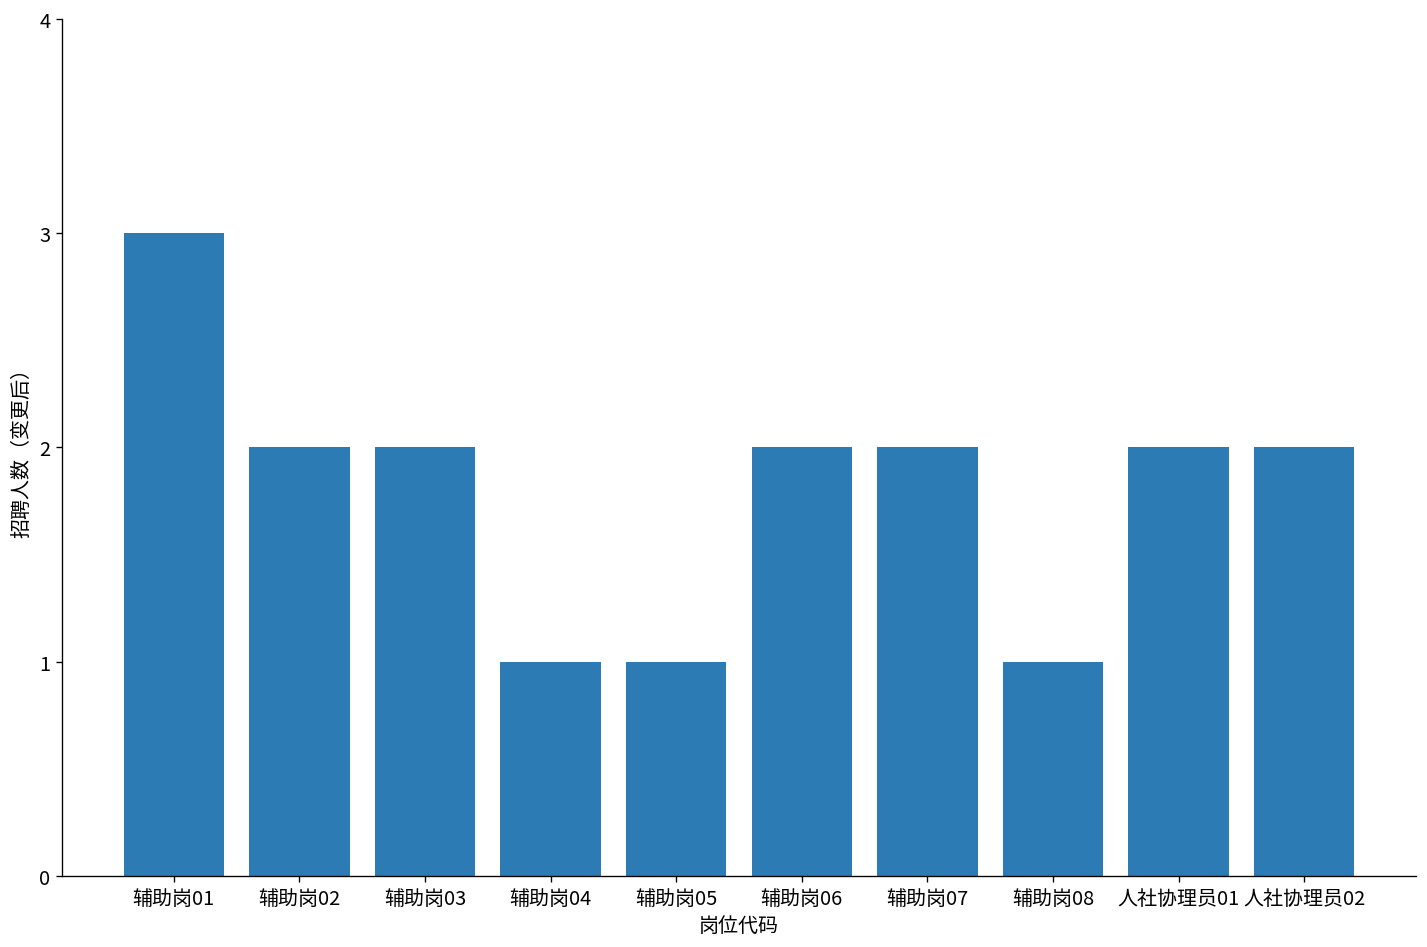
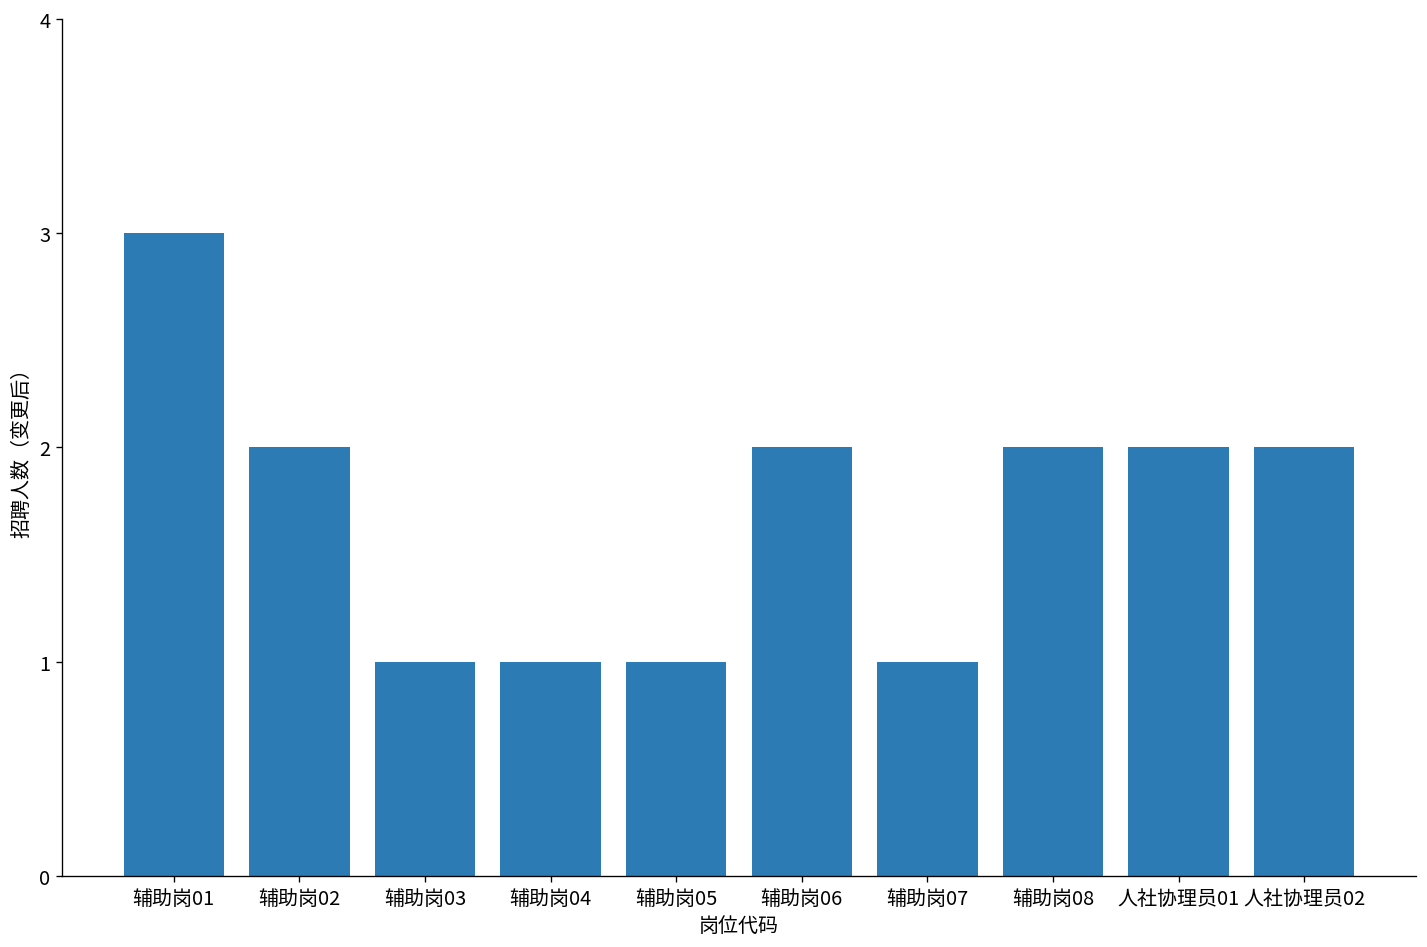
  {
    "辅助岗01": 3,
    "辅助岗02": 2,
-   "辅助岗03": 2,
+   "辅助岗03": 1,
    "辅助岗04": 1,
    "辅助岗05": 1,
    "辅助岗06": 2,
-   "辅助岗07": 2,
-   "辅助岗08": 1,
+   "辅助岗07": 1,
+   "辅助岗08": 2,
    "人社协理员01": 2,
    "人社协理员02": 2
  }
